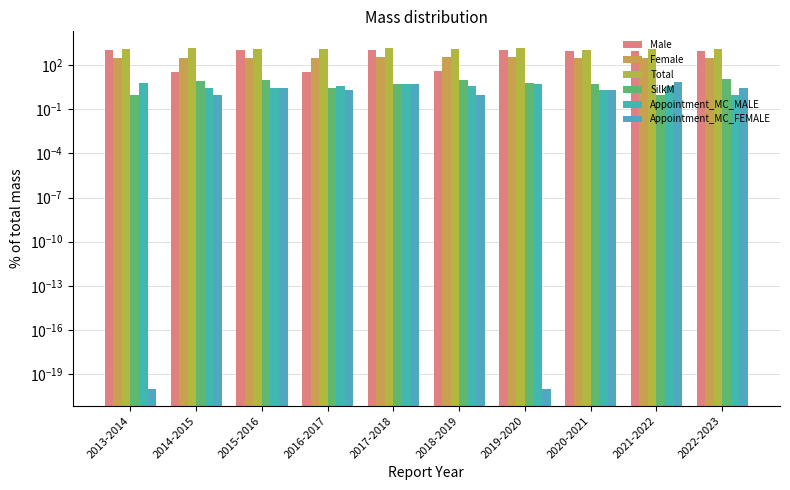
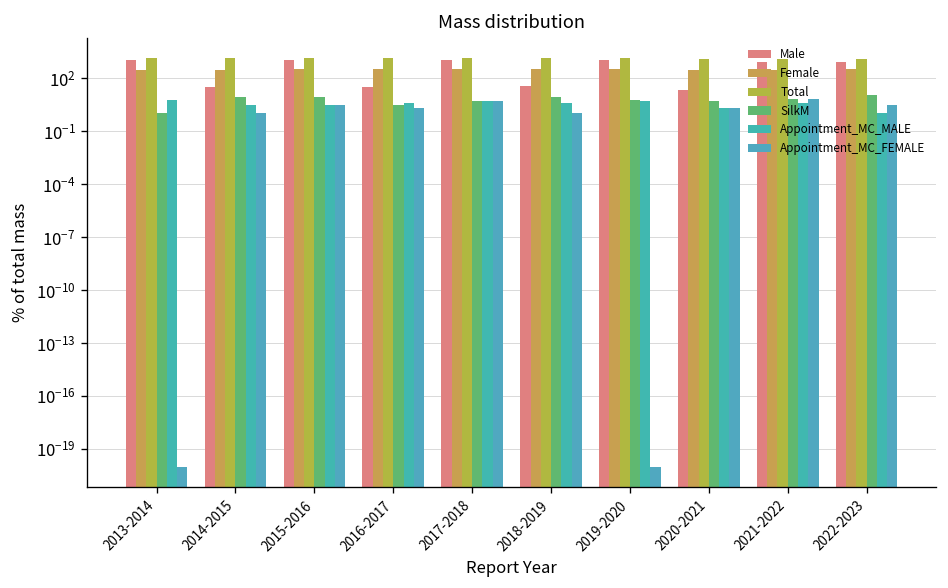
  {
    "Male": {
      "2013-2014": 1000,
      "2014-2015": 30,
      "2015-2016": 1000,
      "2016-2017": 30,
      "2017-2018": 1000,
      "2018-2019": 40,
      "2019-2020": 1000,
-     "2020-2021": 1000,
+     "2020-2021": 20,
      "2021-2022": 1000,
      "2022-2023": 1000
    },
    "SilkM": {
      "2013-2014": 1,
      "2014-2015": 10,
      "2015-2016": 10,
      "2016-2017": 3,
      "2017-2018": 5,
      "2018-2019": 10,
      "2019-2020": 6,
      "2020-2021": 5,
-     "2021-2022": 1,
+     "2021-2022": 10,
      "2022-2023": 10
    }
  }
